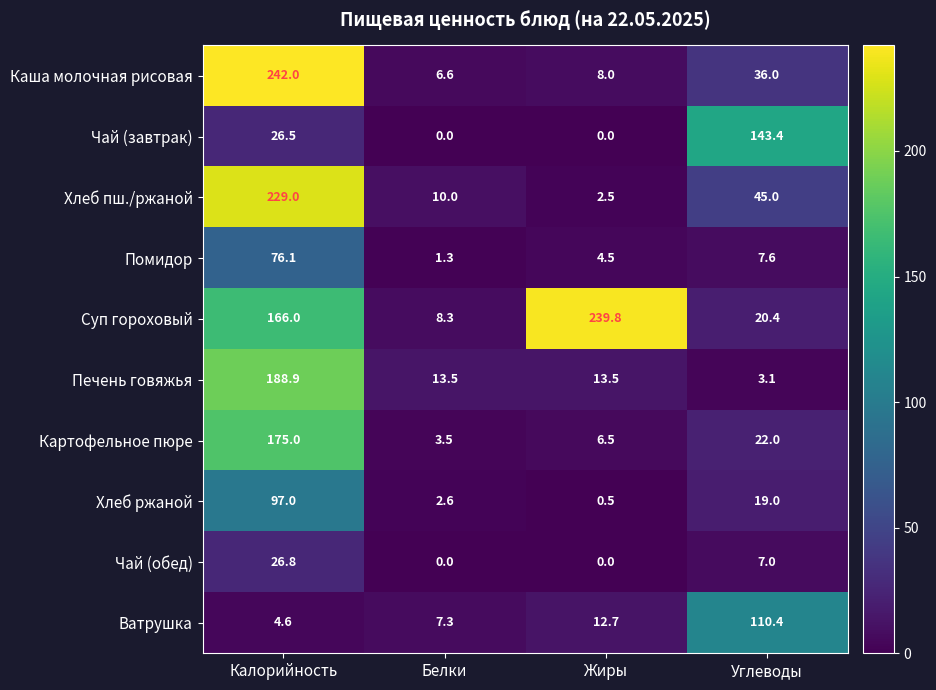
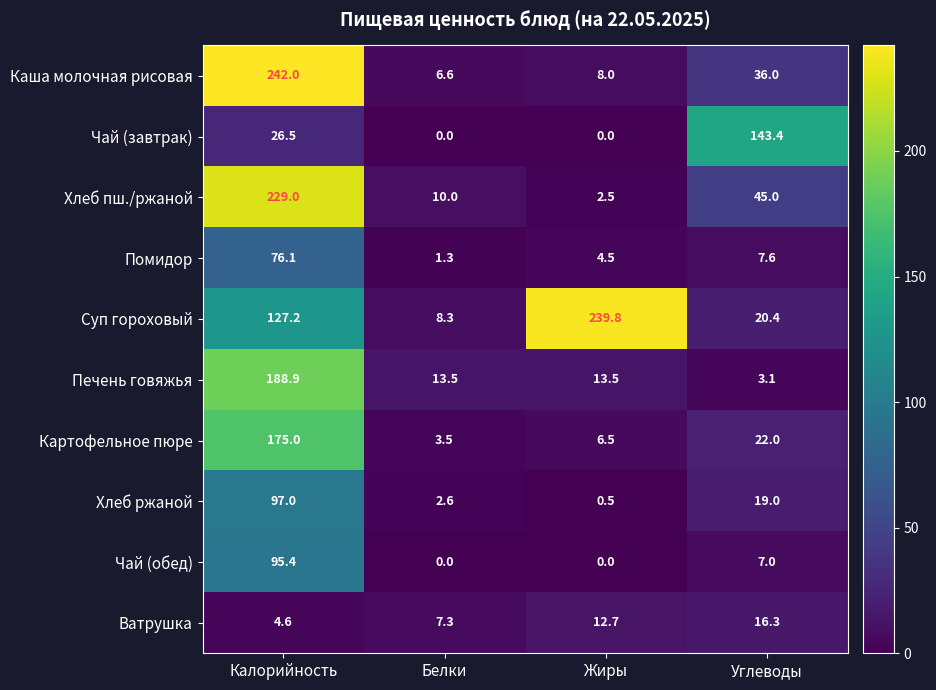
  {
    "Каша молочная рисовая": {
      "Калорийность": 242.0,
      "Белки": 6.6,
      "Жиры": 8.0,
      "Углеводы": 36.0
    },
    "Чай (завтрак)": {
      "Калорийность": 26.5,
      "Белки": 0.0,
      "Жиры": 0.0,
      "Углеводы": 143.4
    },
    "Хлеб пш./ржаной": {
      "Калорийность": 229.0,
      "Белки": 10.0,
      "Жиры": 2.5,
      "Углеводы": 45.0
    },
    "Помидор": {
      "Калорийность": 76.1,
      "Белки": 1.3,
      "Жиры": 4.5,
      "Углеводы": 7.6
    },
    "Суп гороховый": {
-     "Калорийность": 166.0,
+     "Калорийность": 127.2,
      "Белки": 8.3,
      "Жиры": 239.8,
      "Углеводы": 20.4
    },
    "Печень говяжья": {
      "Калорийность": 188.9,
      "Белки": 13.5,
      "Жиры": 13.5,
      "Углеводы": 3.1
    },
    "Картофельное пюре": {
      "Калорийность": 175.0,
      "Белки": 3.5,
      "Жиры": 6.5,
      "Углеводы": 22.0
    },
    "Хлеб ржаной": {
      "Калорийность": 97.0,
      "Белки": 2.6,
      "Жиры": 0.5,
      "Углеводы": 19.0
    },
    "Чай (обед)": {
-     "Калорийность": 26.8,
+     "Калорийность": 95.4,
      "Белки": 0.0,
      "Жиры": 0.0,
      "Углеводы": 7.0
    },
    "Ватрушка": {
      "Калорийность": 4.6,
      "Белки": 7.3,
      "Жиры": 12.7,
-     "Углеводы": 110.4
+     "Углеводы": 16.3
    }
  }
